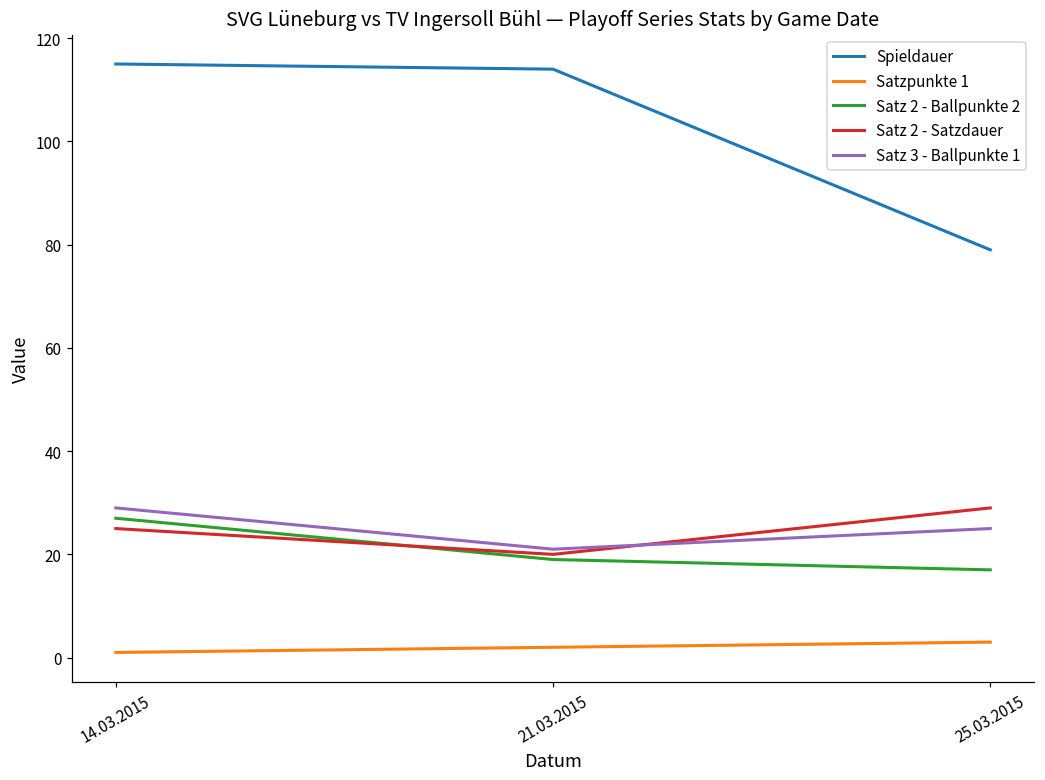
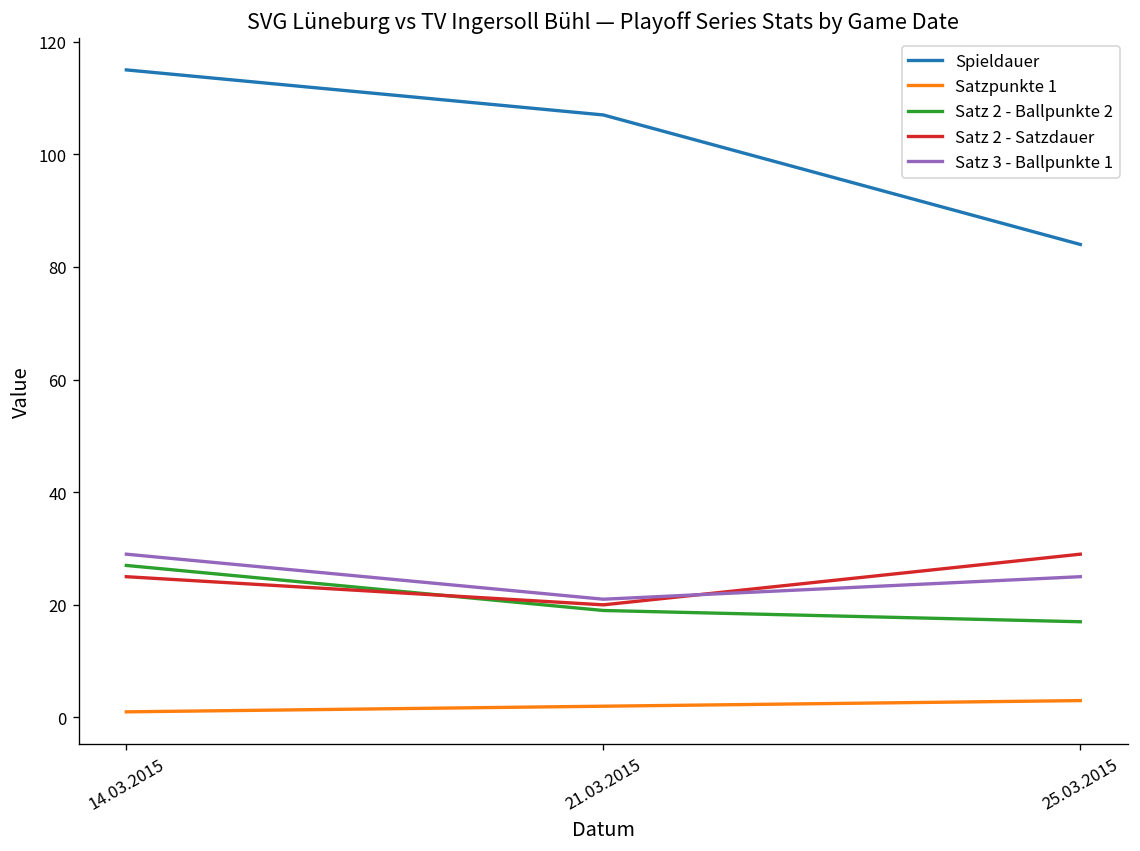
  {
    "Spieldauer": {
      "14.03.2015": 115,
-     "21.03.2015": 114,
-     "25.03.2015": 79
+     "21.03.2015": 107,
+     "25.03.2015": 84
    },
    "Satzpunkte 1": {
      "14.03.2015": 1,
      "21.03.2015": 2,
      "25.03.2015": 3
    },
    "Satz 2 - Ballpunkte 2": {
      "14.03.2015": 27,
      "21.03.2015": 19,
      "25.03.2015": 17
    },
    "Satz 2 - Satzdauer": {
      "14.03.2015": 25,
      "21.03.2015": 20,
      "25.03.2015": 29
    },
    "Satz 3 - Ballpunkte 1": {
      "14.03.2015": 29,
      "21.03.2015": 21,
      "25.03.2015": 25
    }
  }
